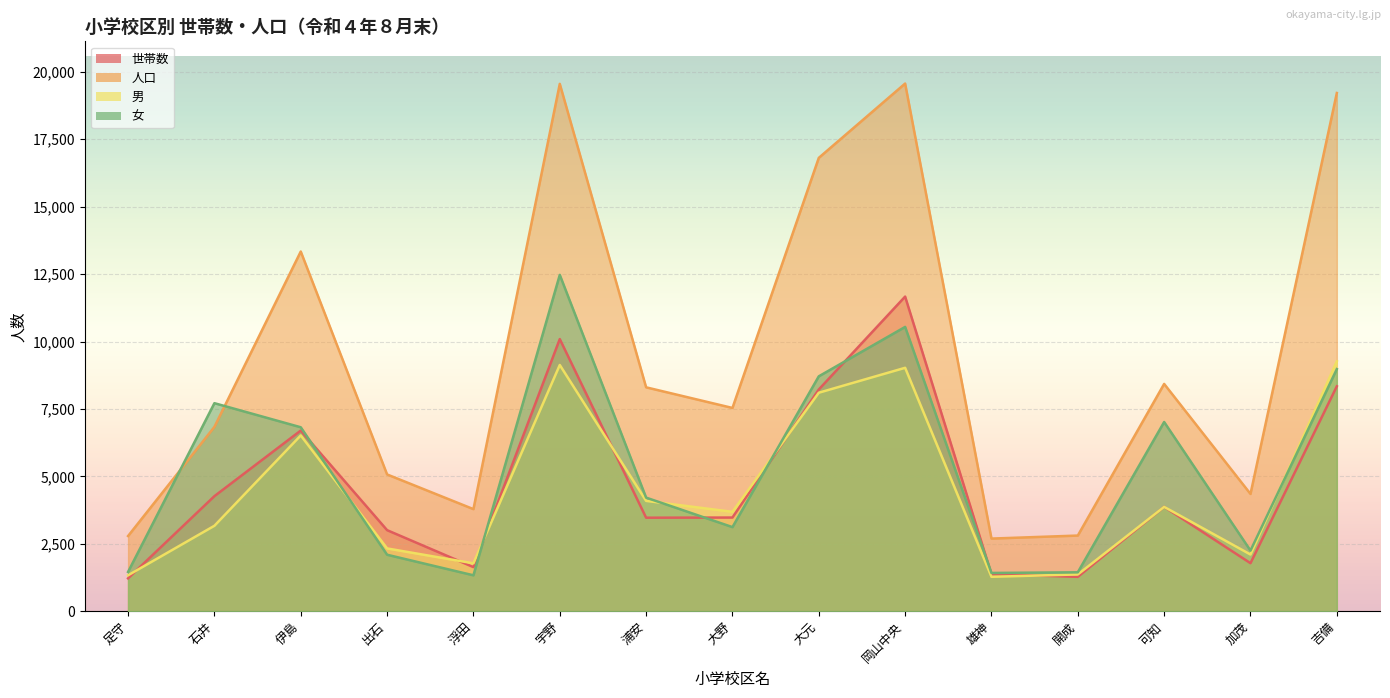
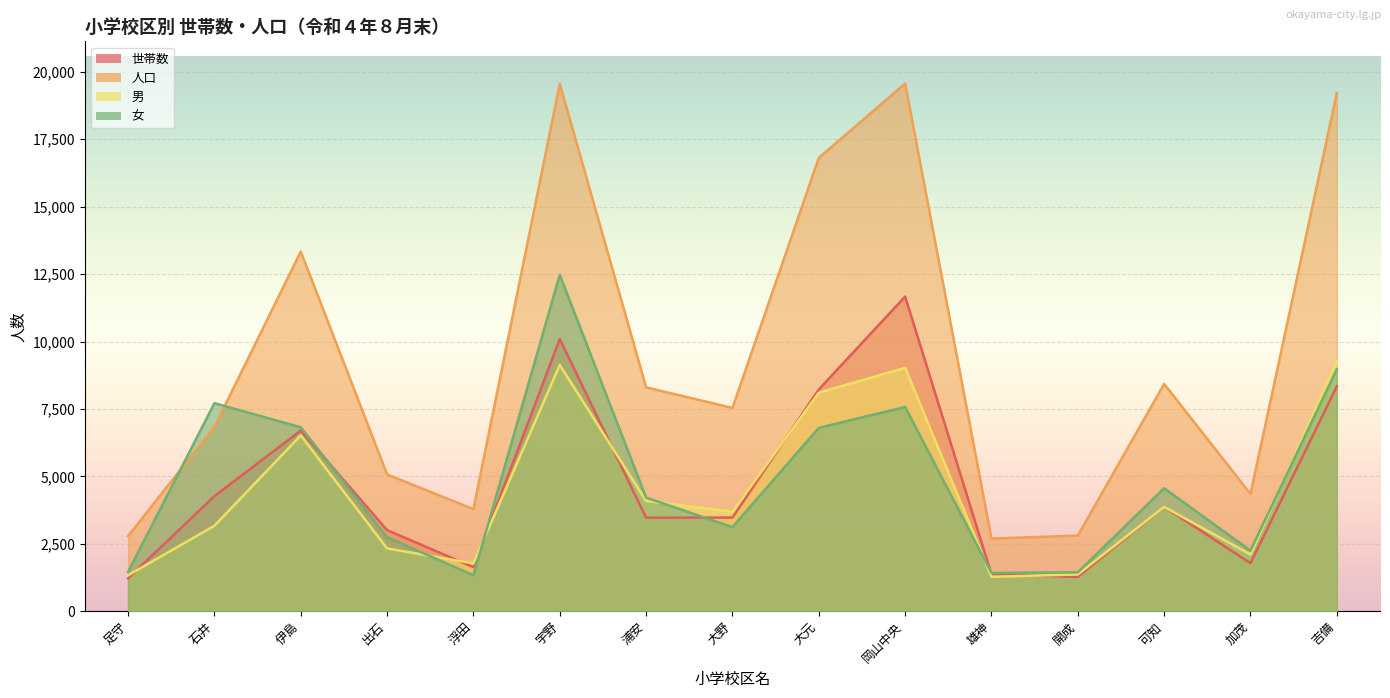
  {
    "女": {
      "足守": "1,500",
      "石井": "7,700",
      "伊島": "6,800",
-     "出石": "2,100",
+     "出石": "2,700",
      "浮田": "1,300",
      "宇野": "12,500",
      "浦安": "4,200",
      "大野": "3,100",
-     "大元": "8,700",
-     "岡山中央": "10,500",
-     "可知": "7,000",
+     "大元": "6,800",
+     "岡山中央": "7,600",
+     "可知": "4,600",
      "加茂": "2,200",
      "吉備": "9,000"
    }
  }
